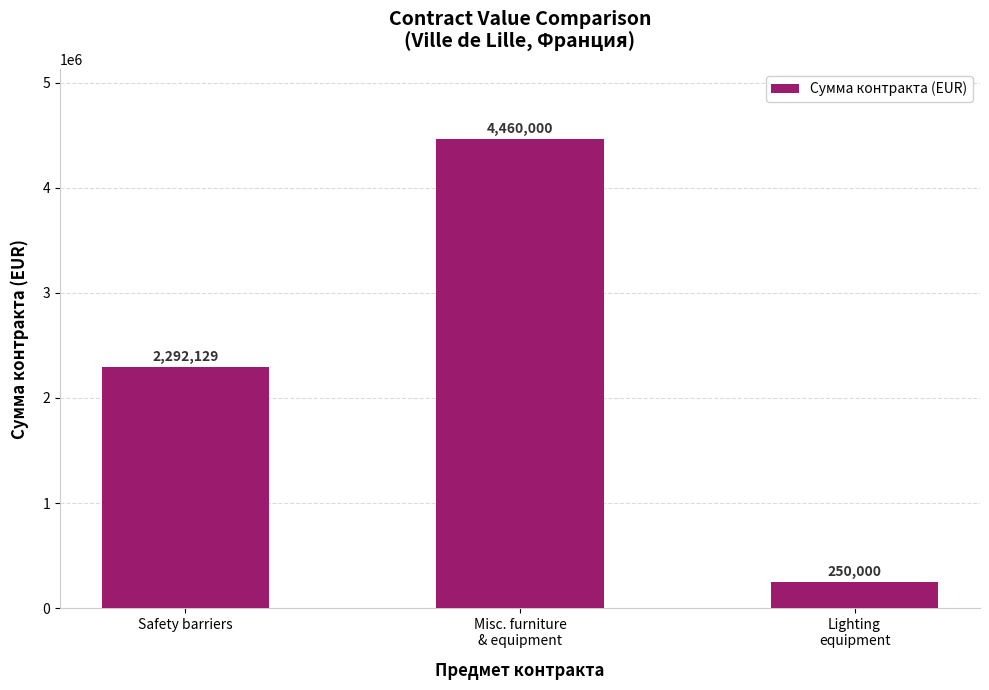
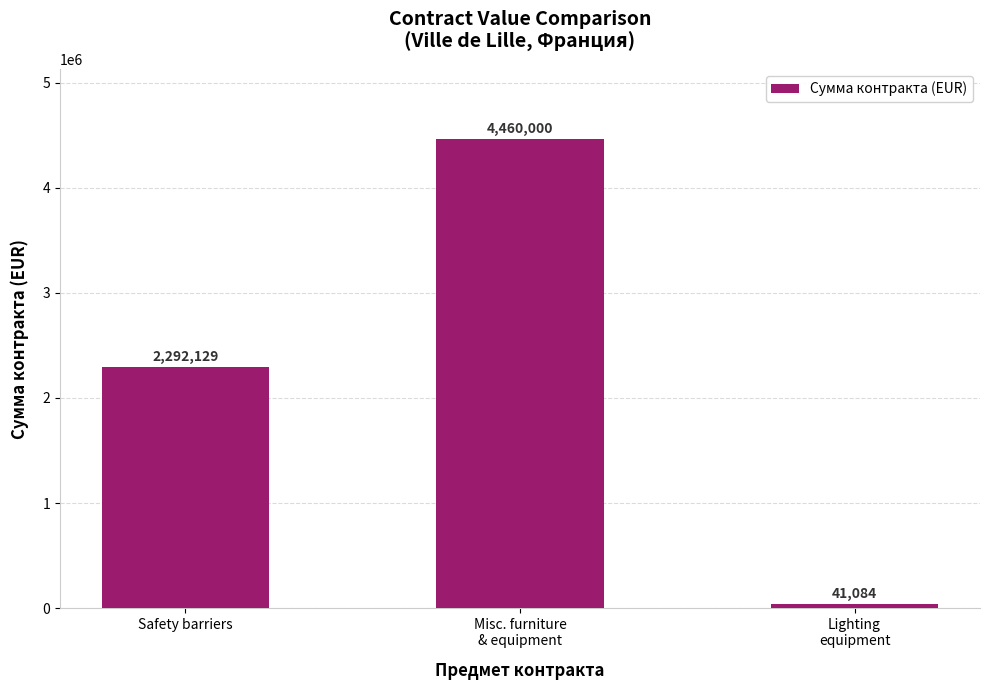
  {
    "Safety barriers": "2,292,129",
    "Misc. furniture & equipment": "4,460,000",
-   "Lighting equipment": "250,000"
+   "Lighting equipment": "41,084"
  }
